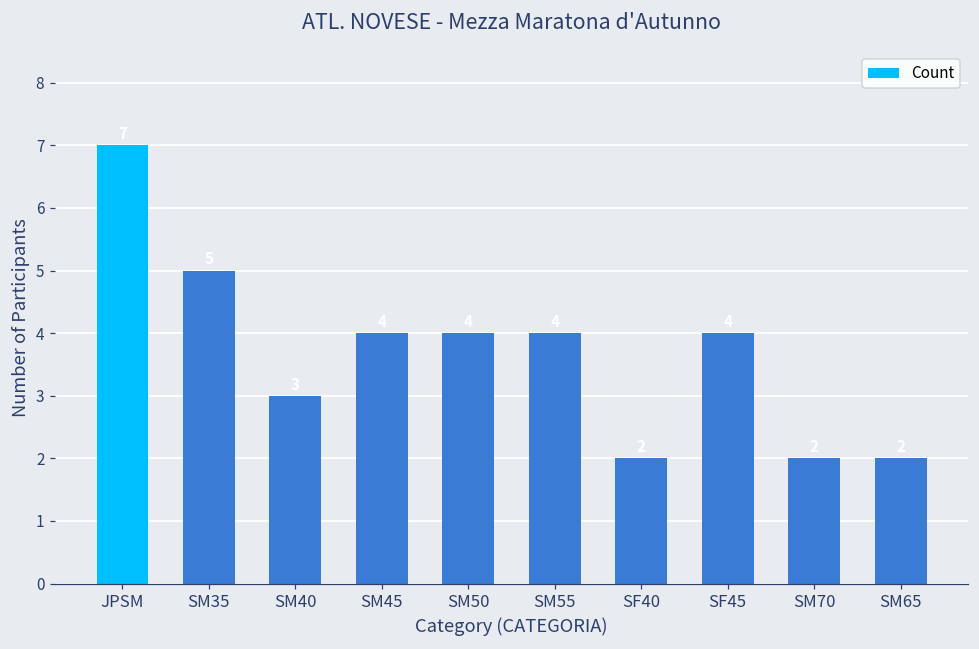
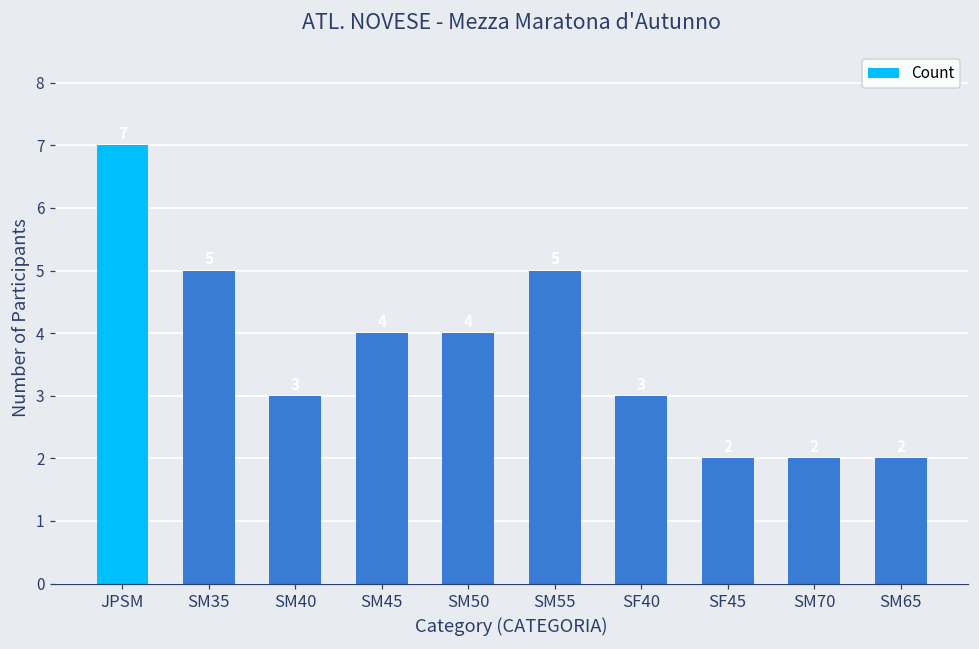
  {
    "JPSM": 7,
    "SM35": 5,
    "SM40": 3,
    "SM45": 4,
    "SM50": 4,
-   "SM55": 4,
-   "SF40": 2,
-   "SF45": 4,
+   "SM55": 5,
+   "SF40": 3,
+   "SF45": 2,
    "SM70": 2,
    "SM65": 2
  }
